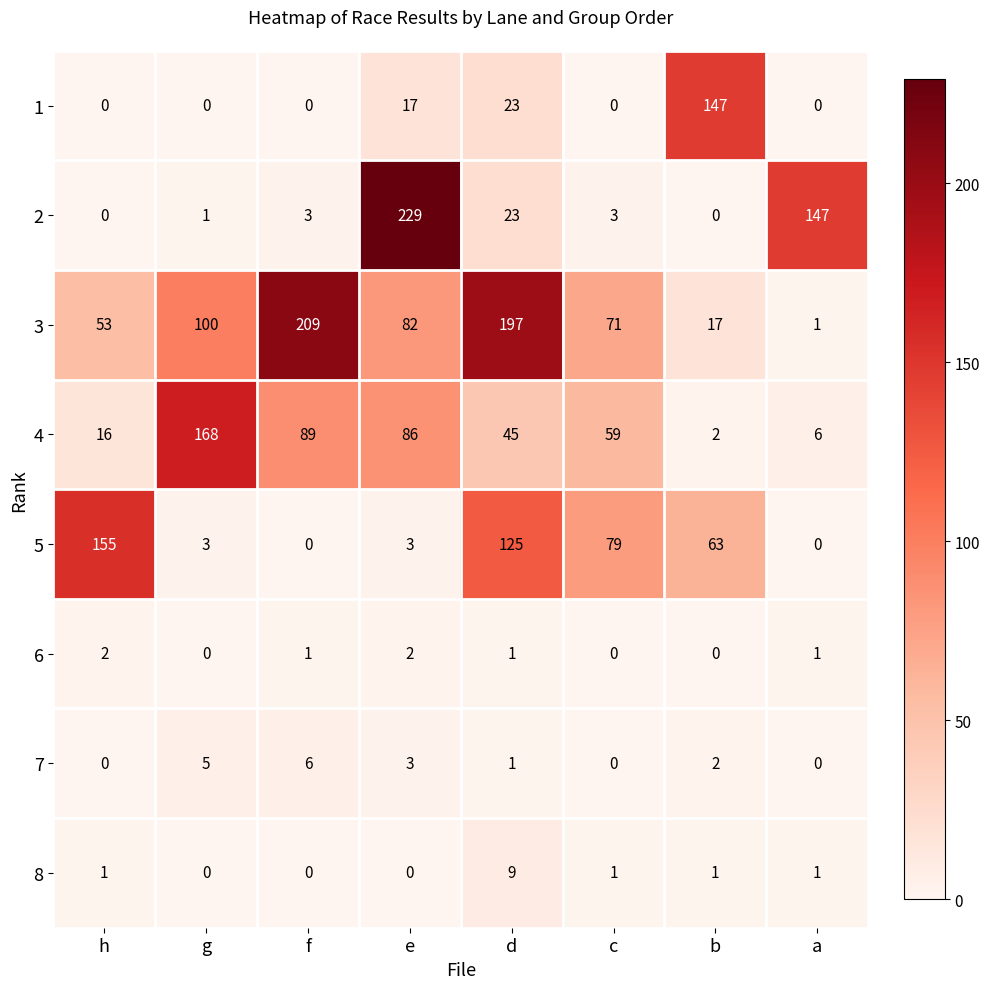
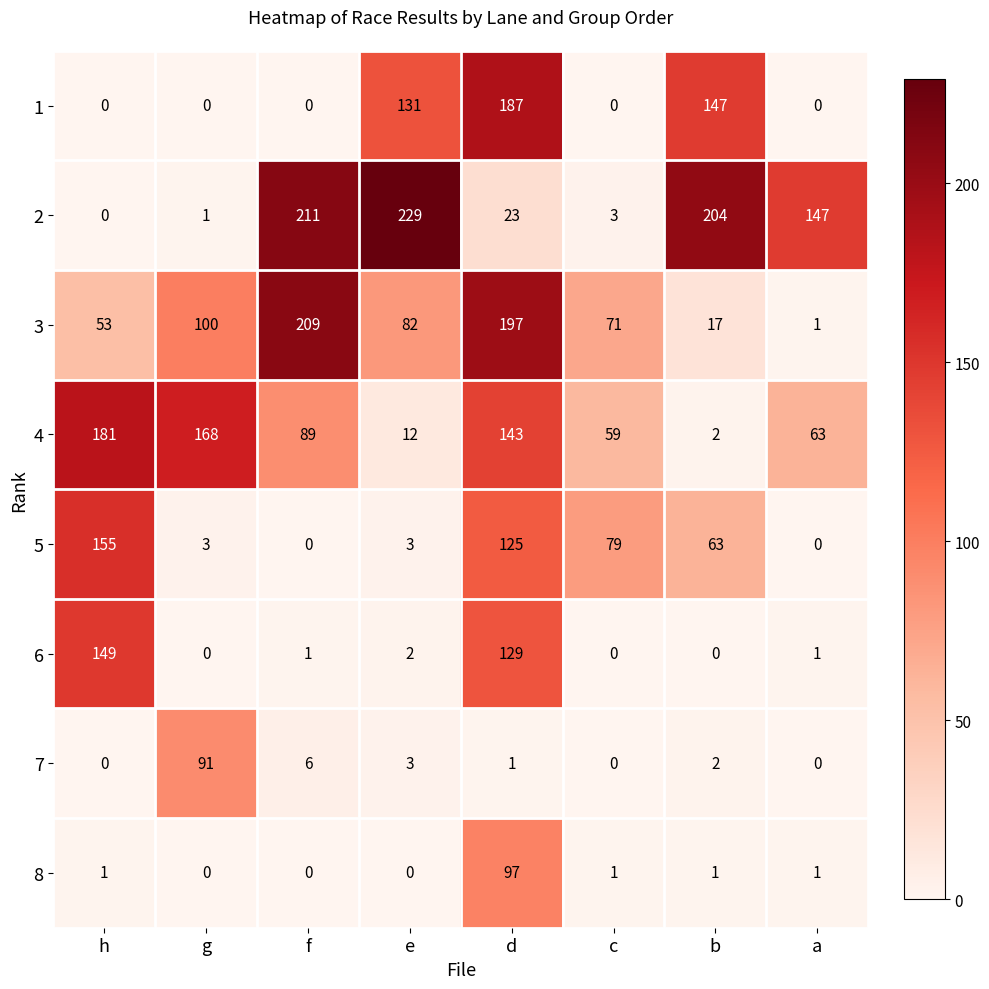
  {
    "1": {
      "h": 0,
      "g": 0,
      "f": 0,
-     "e": 17,
-     "d": 23,
+     "e": 131,
+     "d": 187,
      "c": 0,
      "b": 147,
      "a": 0
    },
    "2": {
      "h": 0,
      "g": 1,
-     "f": 3,
+     "f": 211,
      "e": 229,
      "d": 23,
      "c": 3,
-     "b": 0,
+     "b": 204,
      "a": 147
    },
    "3": {
      "h": 53,
      "g": 100,
      "f": 209,
      "e": 82,
      "d": 197,
      "c": 71,
      "b": 17,
      "a": 1
    },
    "4": {
-     "h": 16,
+     "h": 181,
      "g": 168,
      "f": 89,
-     "e": 86,
-     "d": 45,
+     "e": 12,
+     "d": 143,
      "c": 59,
      "b": 2,
-     "a": 6
+     "a": 63
    },
    "5": {
      "h": 155,
      "g": 3,
      "f": 0,
      "e": 3,
      "d": 125,
      "c": 79,
      "b": 63,
      "a": 0
    },
    "6": {
-     "h": 2,
+     "h": 149,
      "g": 0,
      "f": 1,
      "e": 2,
-     "d": 1,
+     "d": 129,
      "c": 0,
      "b": 0,
      "a": 1
    },
    "7": {
      "h": 0,
-     "g": 5,
+     "g": 91,
      "f": 6,
      "e": 3,
      "d": 1,
      "c": 0,
      "b": 2,
      "a": 0
    },
    "8": {
      "h": 1,
      "g": 0,
      "f": 0,
      "e": 0,
-     "d": 9,
+     "d": 97,
      "c": 1,
      "b": 1,
      "a": 1
    }
  }
